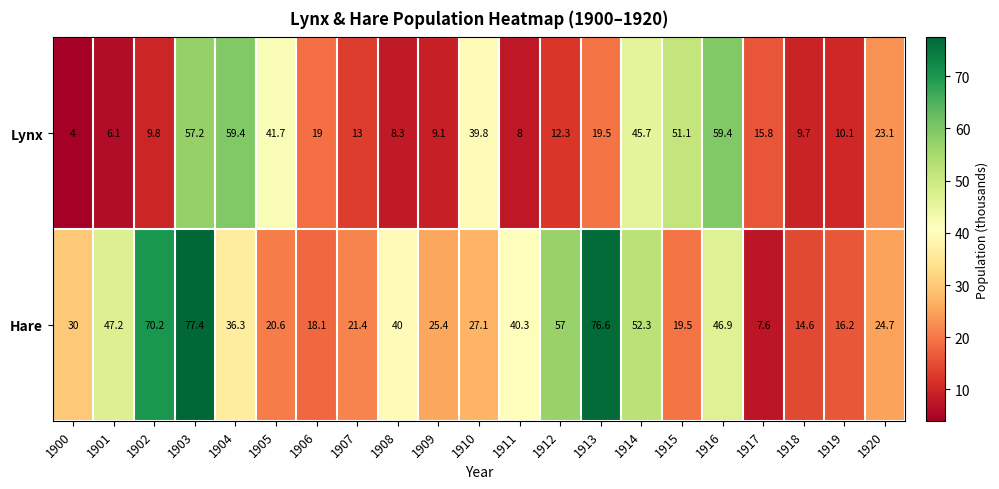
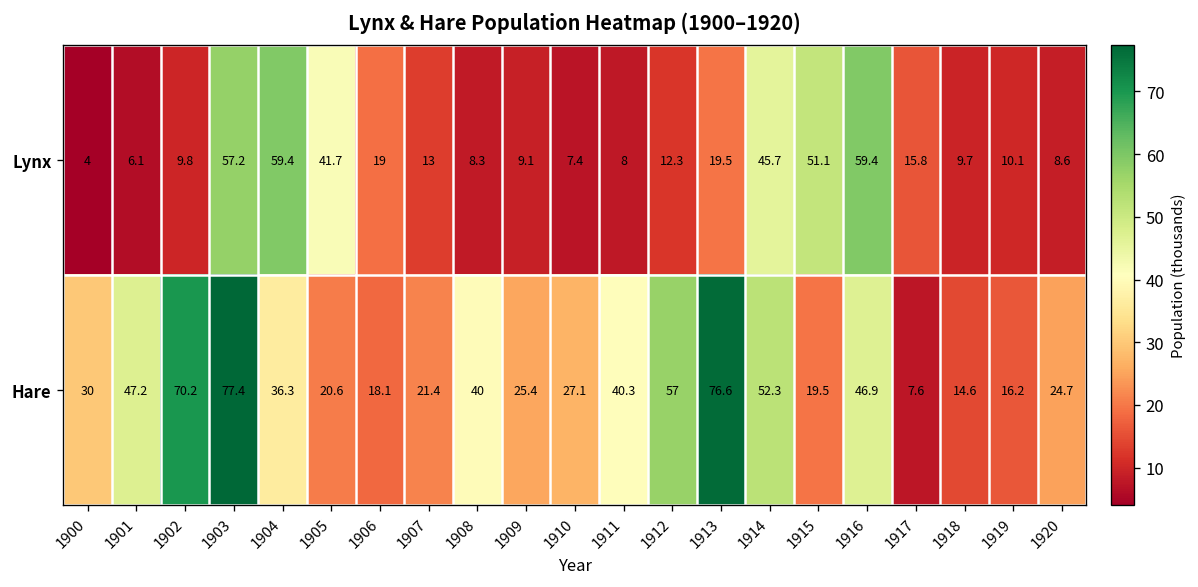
  {
    "Lynx": {
      "1900": 4,
      "1901": 6.1,
      "1902": 9.8,
      "1903": 57.2,
      "1904": 59.4,
      "1905": 41.7,
      "1906": 19,
      "1907": 13,
      "1908": 8.3,
      "1909": 9.1,
-     "1910": 39.8,
+     "1910": 7.4,
      "1911": 8,
      "1912": 12.3,
      "1913": 19.5,
      "1914": 45.7,
      "1915": 51.1,
      "1916": 59.4,
      "1917": 15.8,
      "1918": 9.7,
      "1919": 10.1,
-     "1920": 23.1
+     "1920": 8.6
    },
    "Hare": {
      "1900": 30,
      "1901": 47.2,
      "1902": 70.2,
      "1903": 77.4,
      "1904": 36.3,
      "1905": 20.6,
      "1906": 18.1,
      "1907": 21.4,
      "1908": 40,
      "1909": 25.4,
      "1910": 27.1,
      "1911": 40.3,
      "1912": 57,
      "1913": 76.6,
      "1914": 52.3,
      "1915": 19.5,
      "1916": 46.9,
      "1917": 7.6,
      "1918": 14.6,
      "1919": 16.2,
      "1920": 24.7
    }
  }
